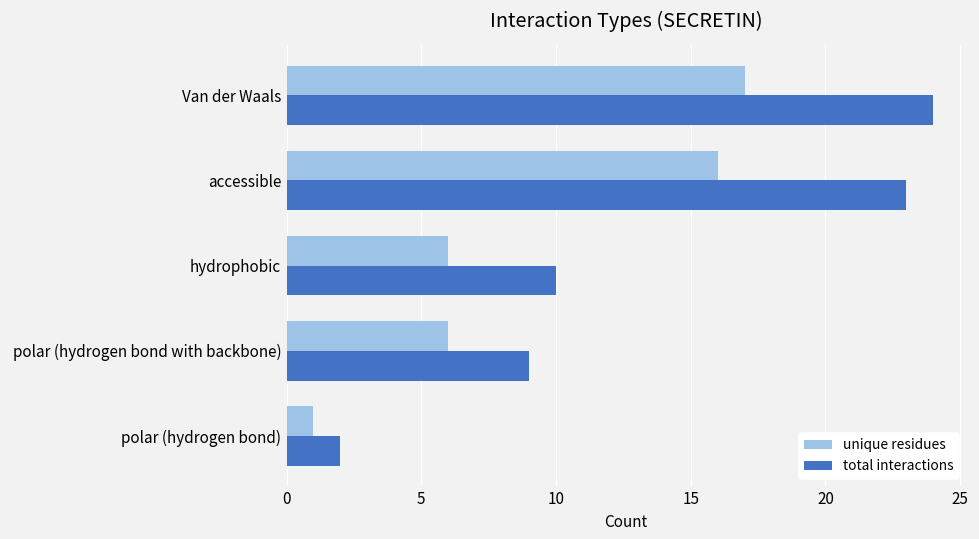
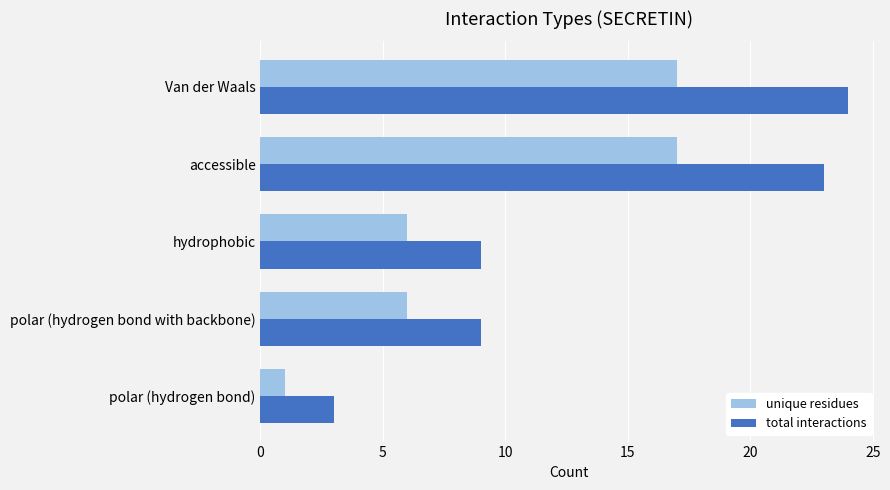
  {
    "unique residues": {
      "Van der Waals": 17,
-     "accessible": 16,
+     "accessible": 17,
      "hydrophobic": 6,
      "polar (hydrogen bond with backbone)": 6,
      "polar (hydrogen bond)": 1
    },
    "total interactions": {
      "Van der Waals": 24,
      "accessible": 23,
-     "hydrophobic": 10,
+     "hydrophobic": 9,
      "polar (hydrogen bond with backbone)": 9,
-     "polar (hydrogen bond)": 2
+     "polar (hydrogen bond)": 3
    }
  }
